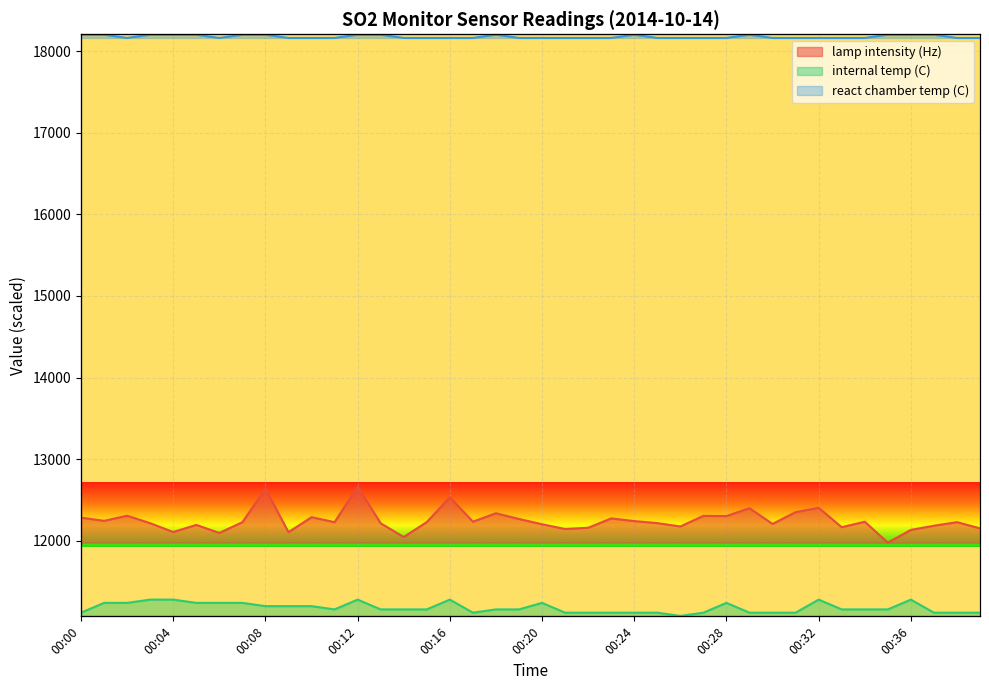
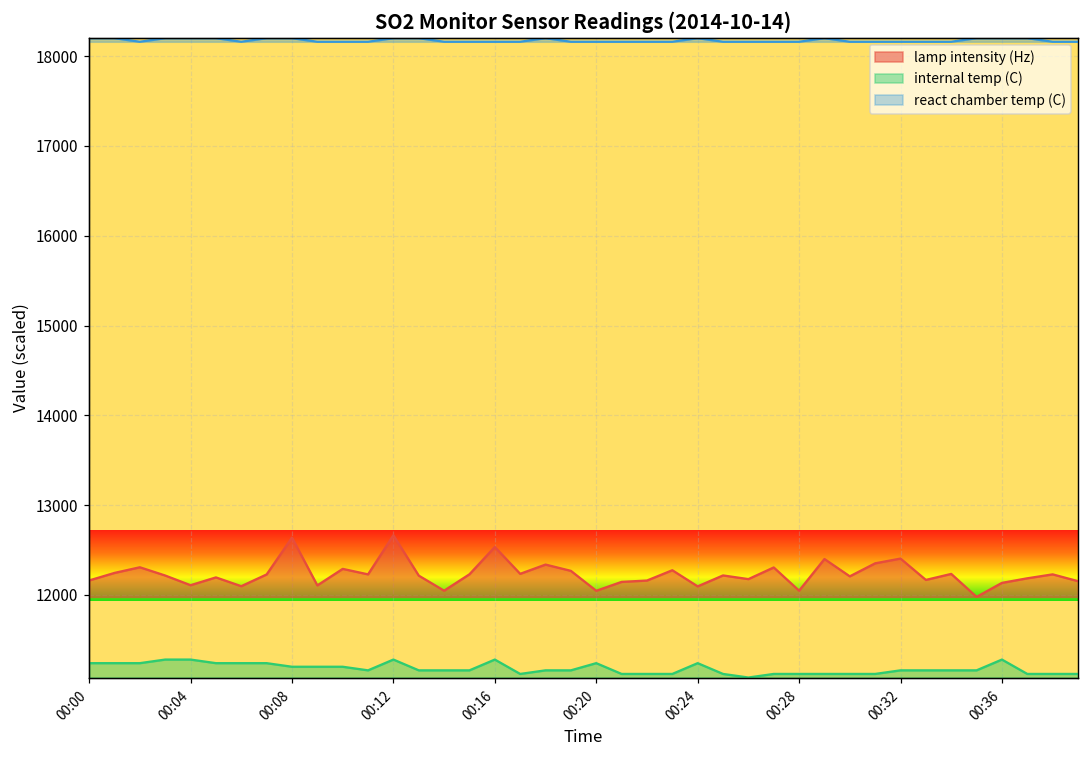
  {
    "lamp intensity (Hz)": {
-     "00:00": 12300,
+     "00:00": 12200,
      "00:04": 12100,
      "00:08": 12600,
      "00:12": 12700,
      "00:16": 12500,
-     "00:20": 12200,
-     "00:24": 12200,
-     "00:28": 12300,
+     "00:20": 12000,
+     "00:24": 12100,
+     "00:28": 12000,
      "00:32": 12400,
      "00:36": 12100
    },
    "internal temp (C)": {
-     "00:00": 11100,
+     "00:00": 11200,
      "00:04": 11300,
      "00:08": 11200,
      "00:12": 11300,
      "00:16": 11300,
      "00:20": 11200,
-     "00:24": 11100,
-     "00:28": 11200,
-     "00:32": 11300,
+     "00:24": 11200,
+     "00:28": 11100,
+     "00:32": 11200,
      "00:36": 11300
    },
    "react chamber temp (C)": {
      "00:00": 18200,
      "00:04": 18200,
      "00:08": 18200,
      "00:12": 18200,
      "00:16": 18200,
      "00:20": 18200,
      "00:24": 18200,
      "00:28": 18200,
      "00:32": 18200,
      "00:36": 18200
    }
  }
